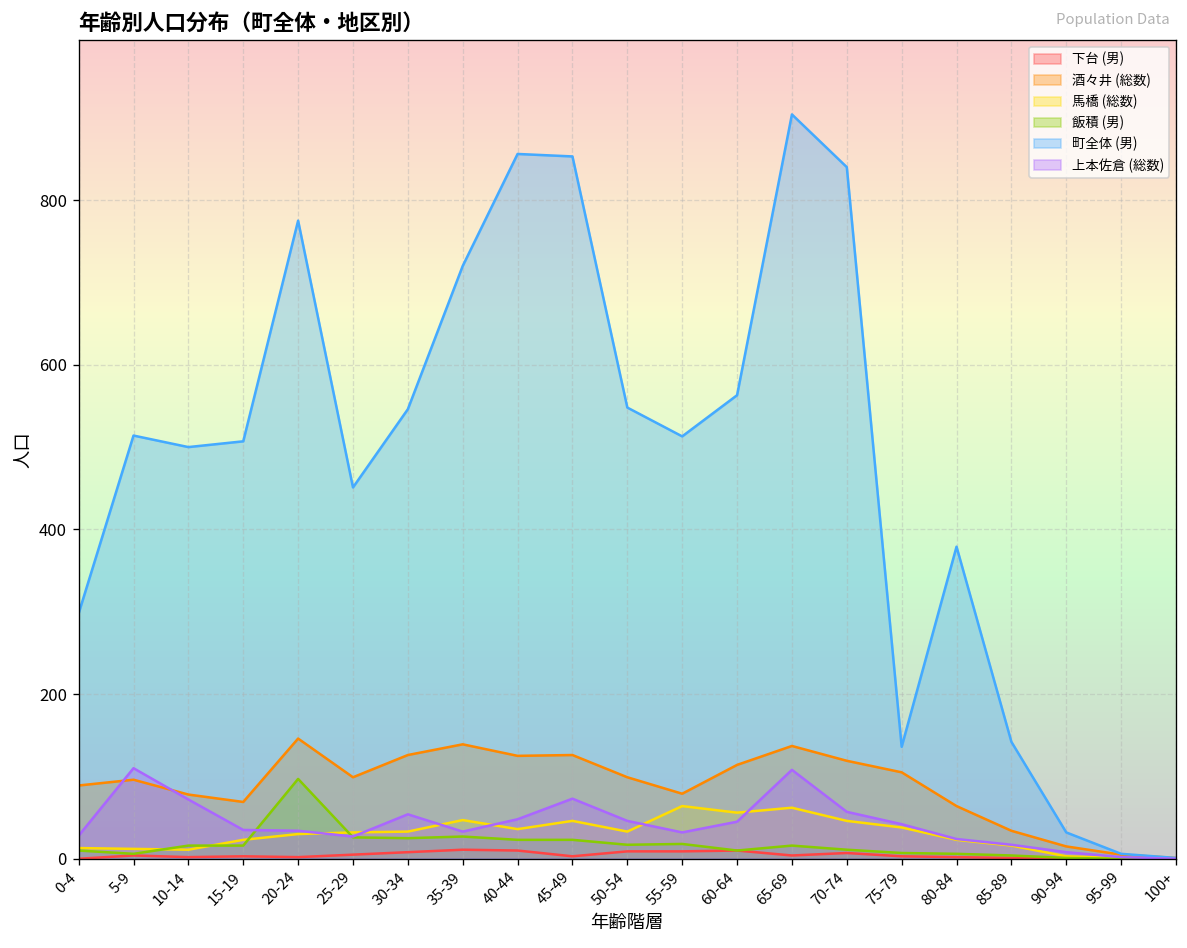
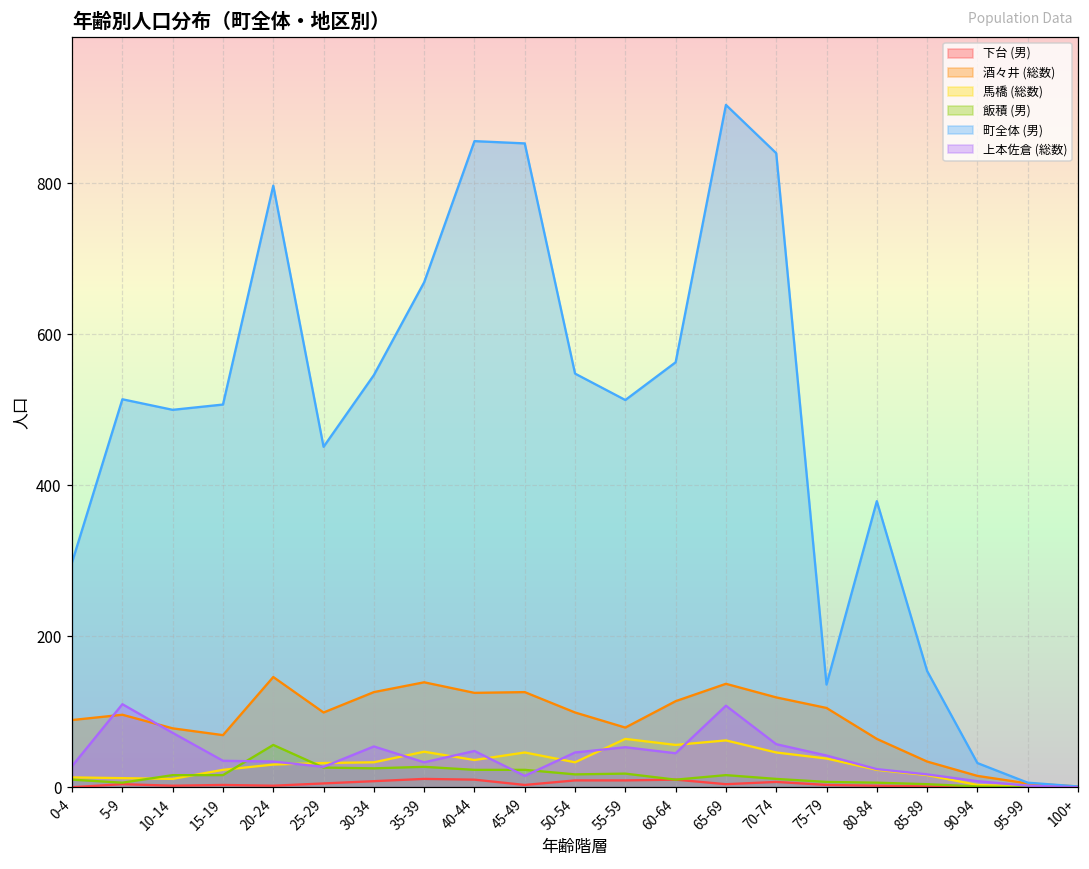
  {
    "飯積 (男)": {
      "10-14": 20,
      "15-19": 20,
-     "20-24": 100,
+     "20-24": 60,
      "30-34": 30,
      "35-39": 30,
      "40-44": 20,
      "45-49": 20,
      "50-54": 20,
      "55-59": 20,
      "65-69": 20,
      "70-74": 10,
      "75-79": 10,
      "80-84": 10
    },
    "町全体 (男)": {
      "0-4": 300,
      "5-9": 510,
      "10-14": 500,
      "15-19": 510,
-     "20-24": 780,
+     "20-24": 800,
      "25-29": 450,
      "30-34": 550,
-     "35-39": 720,
+     "35-39": 670,
      "40-44": 860,
      "45-49": 850,
      "50-54": 550,
      "55-59": 510,
      "60-64": 560,
      "65-69": 900,
      "70-74": 840,
      "75-79": 140,
      "80-84": 380,
-     "85-89": 140,
+     "85-89": 150,
      "90-94": 30
    },
    "上本佐倉 (総数)": {
      "0-4": 30,
      "5-9": 110,
      "10-14": 70,
      "15-19": 40,
      "20-24": 30,
      "30-34": 50,
      "35-39": 30,
      "40-44": 50,
-     "45-49": 70,
+     "45-49": 20,
      "50-54": 50,
-     "55-59": 30,
+     "55-59": 50,
      "60-64": 50,
      "65-69": 110,
      "70-74": 60,
      "75-79": 40,
      "90-94": 10
    }
  }
